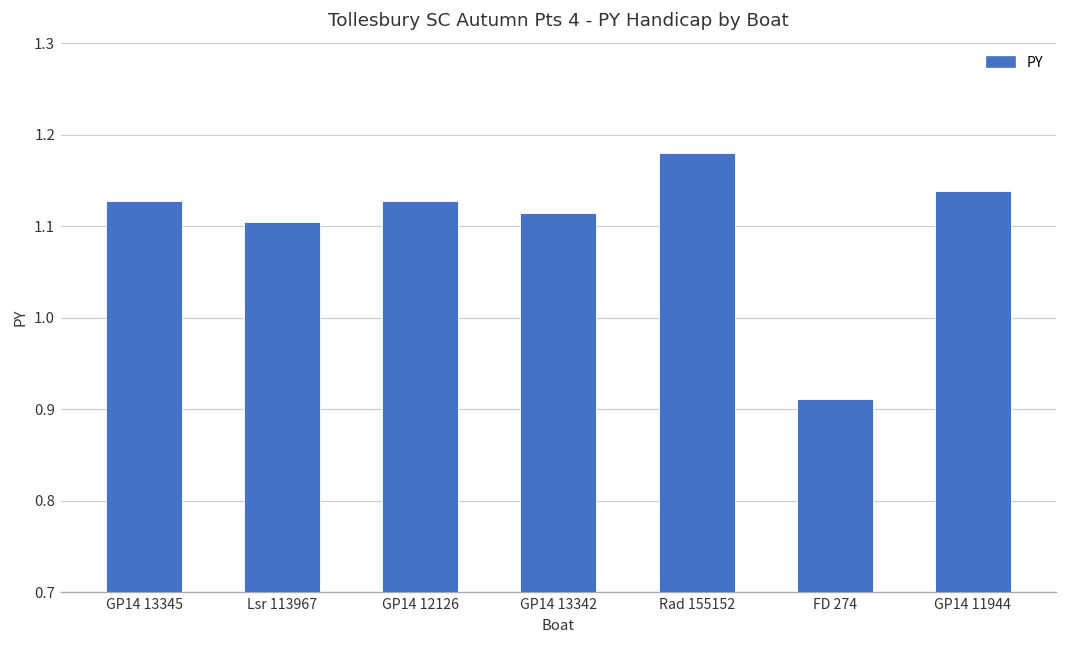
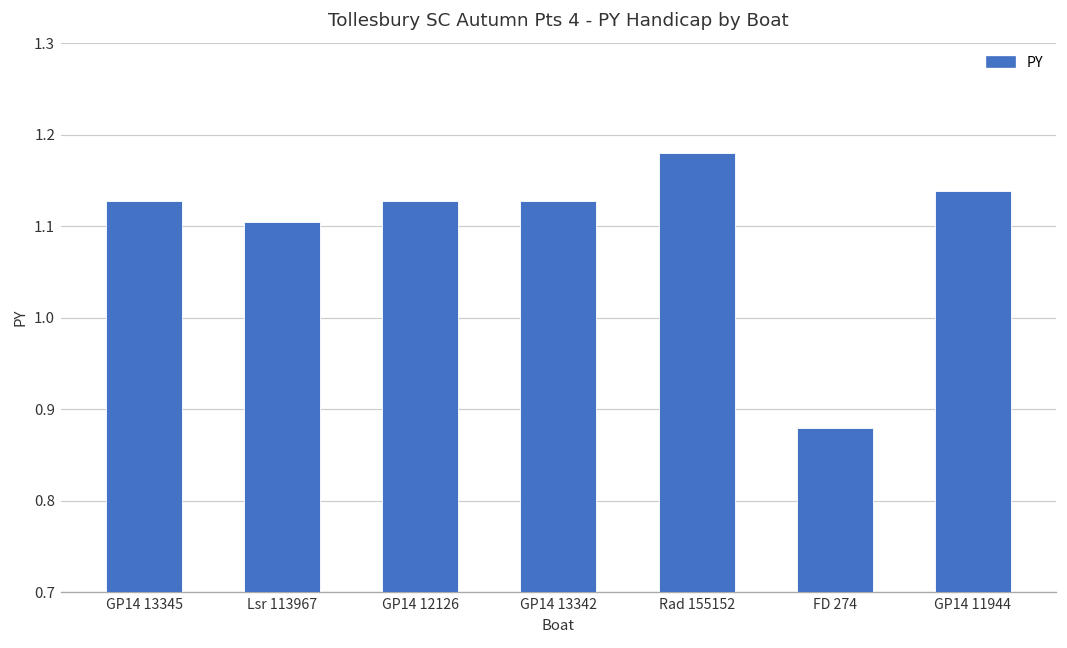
  {
    "GP14 13345": 1.13,
    "Lsr 113967": 1.11,
    "GP14 12126": 1.13,
-   "GP14 13342": 1.11,
+   "GP14 13342": 1.13,
    "Rad 155152": 1.18,
-   "FD 274": 0.91,
+   "FD 274": 0.88,
    "GP14 11944": 1.14
  }
